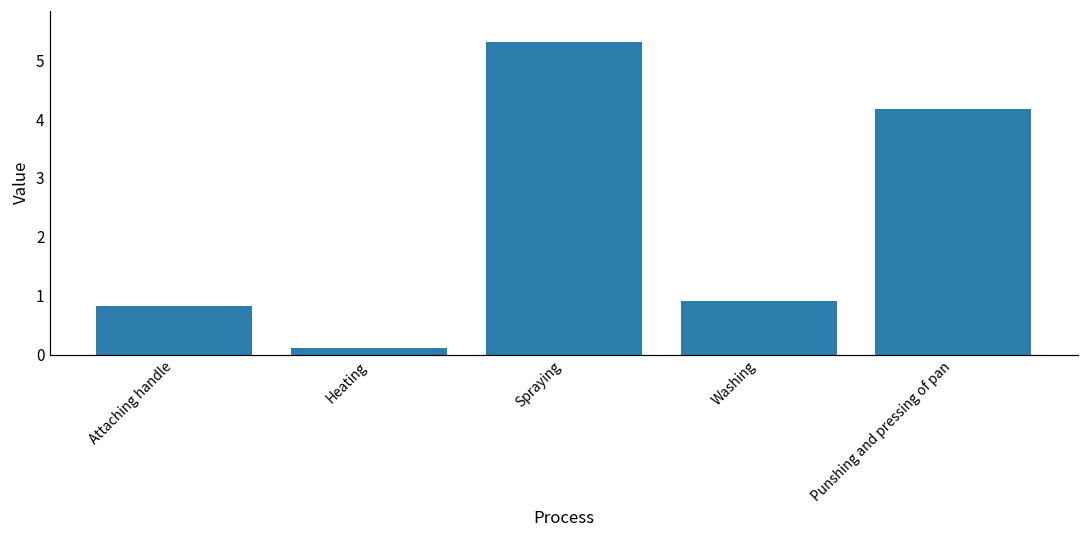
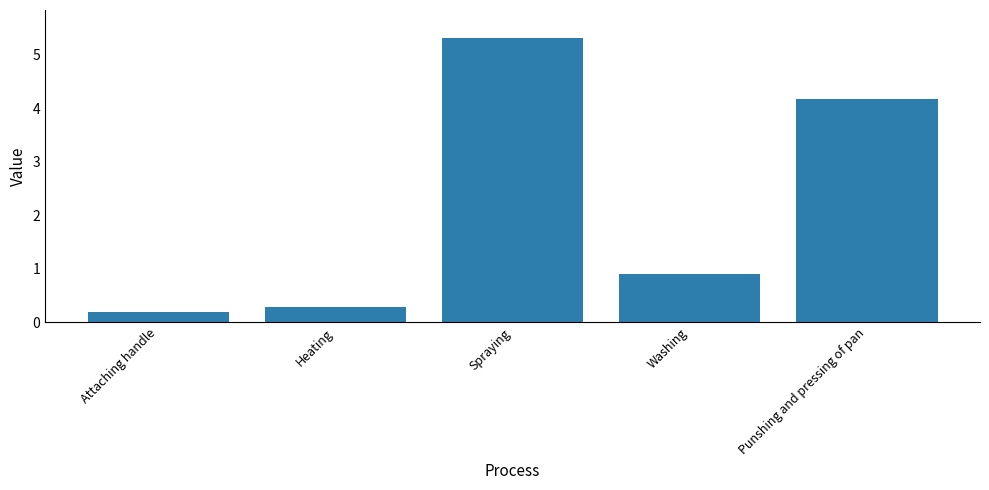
  {
-   "Attaching handle": 0.8,
-   "Heating": 0.1,
+   "Attaching handle": 0.2,
+   "Heating": 0.3,
    "Spraying": 5.3,
    "Washing": 0.9,
    "Punshing and pressing of pan": 4.2
  }
